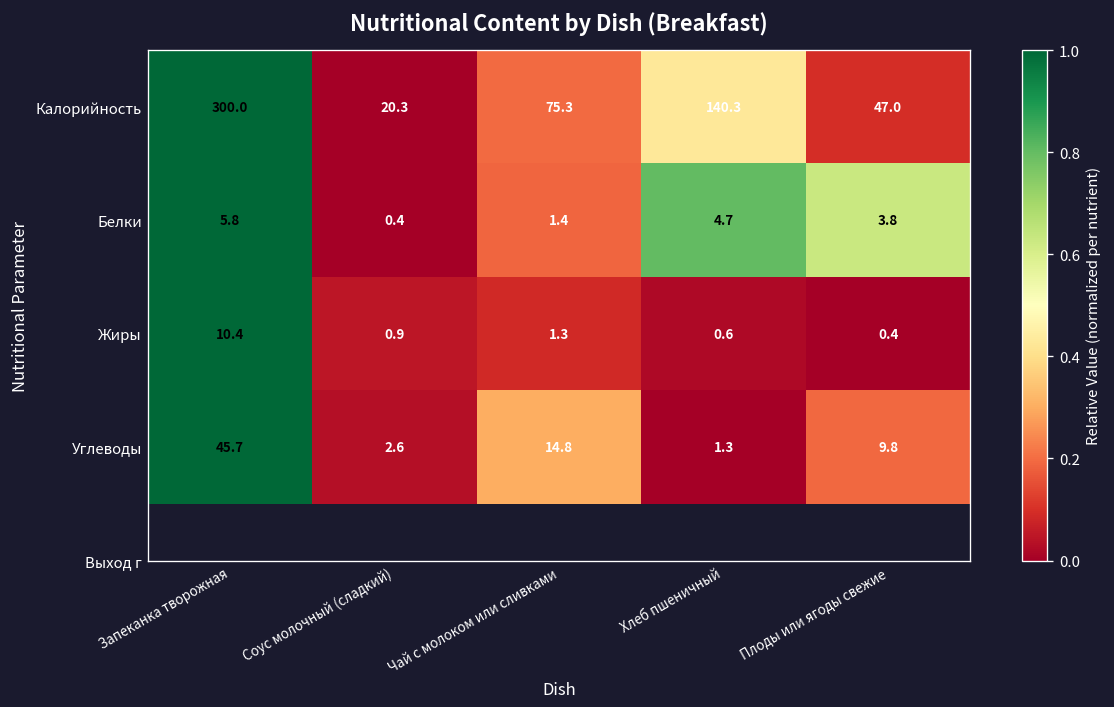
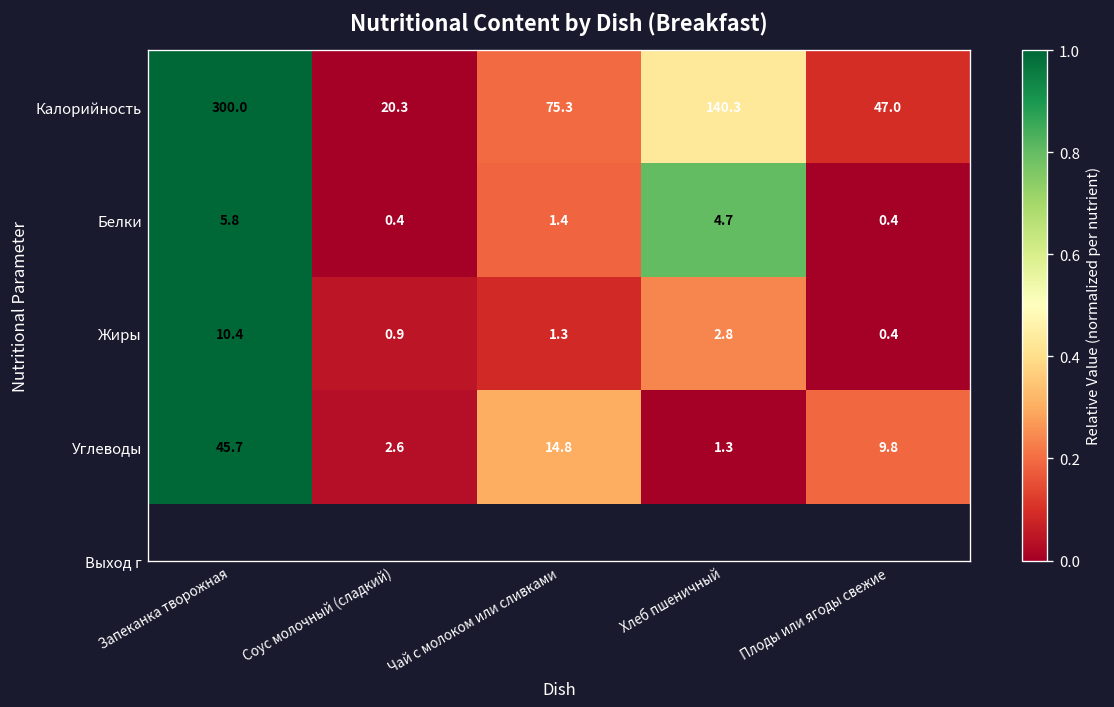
  {
    "Калорийность": {
      "Запеканка творожная": 300.0,
      "Соус молочный (сладкий)": 20.3,
      "Чай с молоком или сливками": 75.3,
      "Хлеб пшеничный": 140.3,
      "Плоды или ягоды свежие": 47.0
    },
    "Белки": {
      "Запеканка творожная": 5.8,
      "Соус молочный (сладкий)": 0.4,
      "Чай с молоком или сливками": 1.4,
      "Хлеб пшеничный": 4.7,
-     "Плоды или ягоды свежие": 3.8
+     "Плоды или ягоды свежие": 0.4
    },
    "Жиры": {
      "Запеканка творожная": 10.4,
      "Соус молочный (сладкий)": 0.9,
      "Чай с молоком или сливками": 1.3,
-     "Хлеб пшеничный": 0.6,
+     "Хлеб пшеничный": 2.8,
      "Плоды или ягоды свежие": 0.4
    },
    "Углеводы": {
      "Запеканка творожная": 45.7,
      "Соус молочный (сладкий)": 2.6,
      "Чай с молоком или сливками": 14.8,
      "Хлеб пшеничный": 1.3,
      "Плоды или ягоды свежие": 9.8
    }
  }
